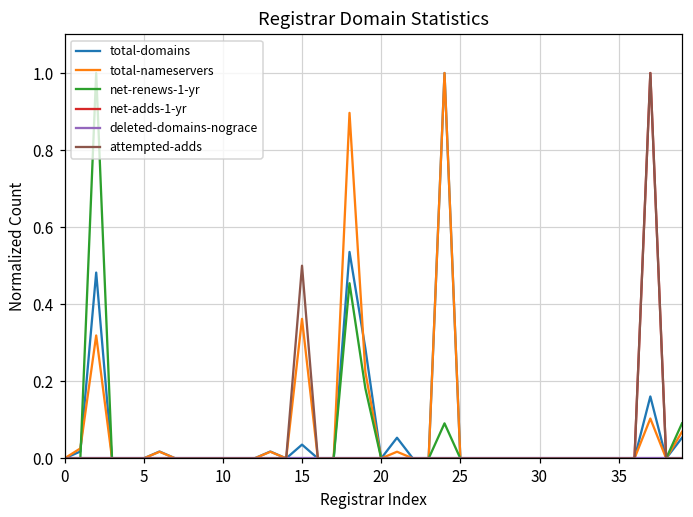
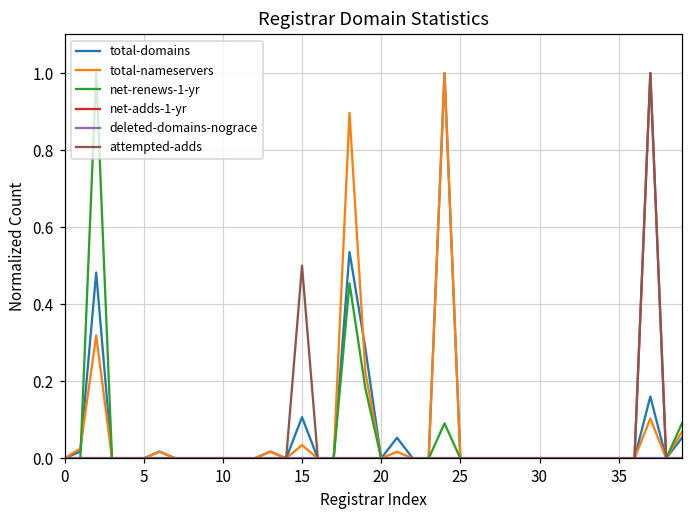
  {
    "total-domains": {
-     "15": 0.04
+     "15": 0.11
    },
    "total-nameservers": {
-     "15": 0.36
+     "15": 0.03
    },
    "attempted-adds": {
      "15": 0.50
    }
  }
